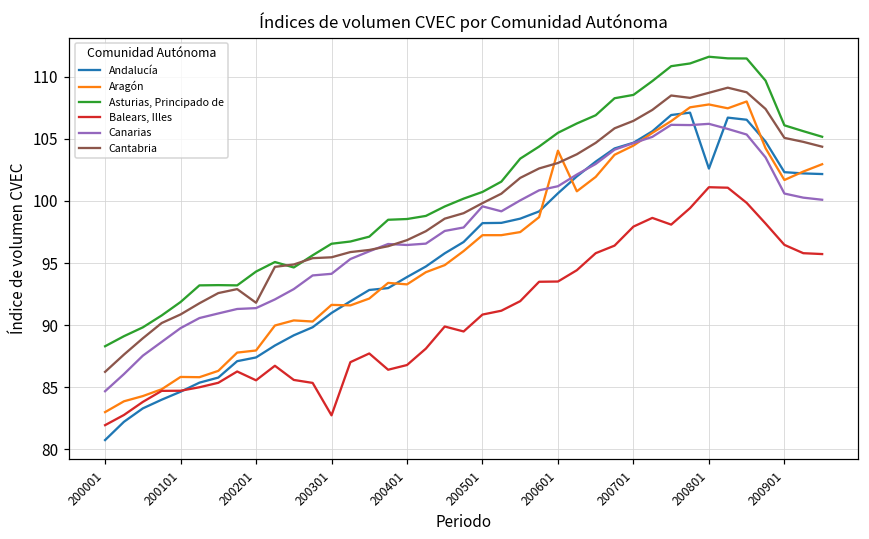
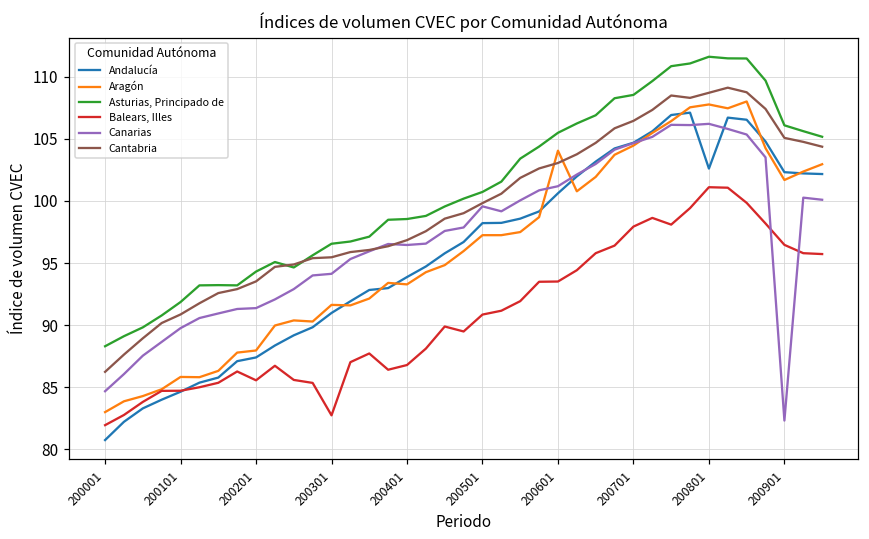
  {
    "Andalucía": {
      "200001": 80.8,
      "200201": 87.4,
      "200301": 91.0,
      "200401": 93.9,
      "200501": 98.2,
      "200601": 100.6,
      "200801": 102.6,
      "200901": 102.3
    },
    "Aragón": {
      "200001": 83.0,
      "200101": 85.8,
      "200201": 88.0,
      "200301": 91.6,
      "200401": 93.3,
      "200501": 97.2,
      "200601": 104.0,
      "200801": 107.8,
      "200901": 101.7
    },
    "Asturias, Principado de": {
      "200001": 88.3,
      "200101": 91.9,
      "200201": 94.3,
      "200301": 96.6,
      "200401": 98.5,
      "200501": 100.7,
      "200601": 105.5,
      "200701": 108.5,
      "200801": 111.6,
      "200901": 106.1
    },
    "Balears, Illes": {
      "200001": 82.0,
      "200201": 85.6,
      "200301": 82.7,
      "200401": 86.8,
      "200501": 90.9,
      "200601": 93.5,
      "200701": 97.9,
      "200801": 101.1,
      "200901": 96.5
    },
    "Canarias": {
      "200001": 84.7,
      "200101": 89.8,
      "200201": 91.4,
      "200301": 94.1,
      "200401": 96.5,
      "200501": 99.6,
      "200601": 101.2,
      "200801": 106.2,
-     "200901": 100.6
+     "200901": 82.3
    },
    "Cantabria": {
      "200001": 86.2,
      "200101": 90.9,
-     "200201": 91.8,
+     "200201": 93.5,
      "200301": 95.5,
      "200401": 96.8,
      "200501": 99.8,
      "200601": 103.1,
      "200701": 106.4,
      "200801": 108.7,
      "200901": 105.1
    }
  }
